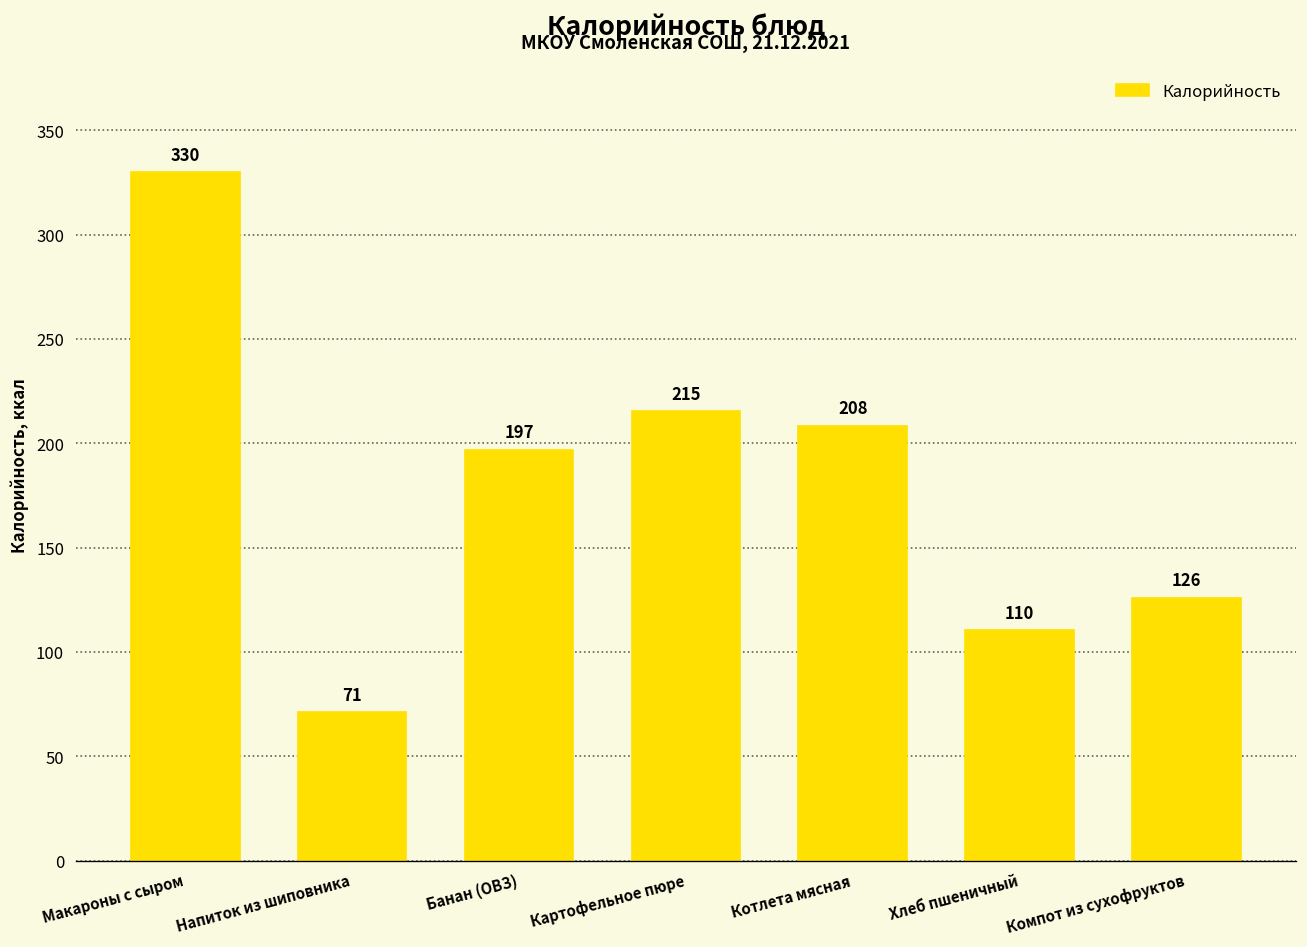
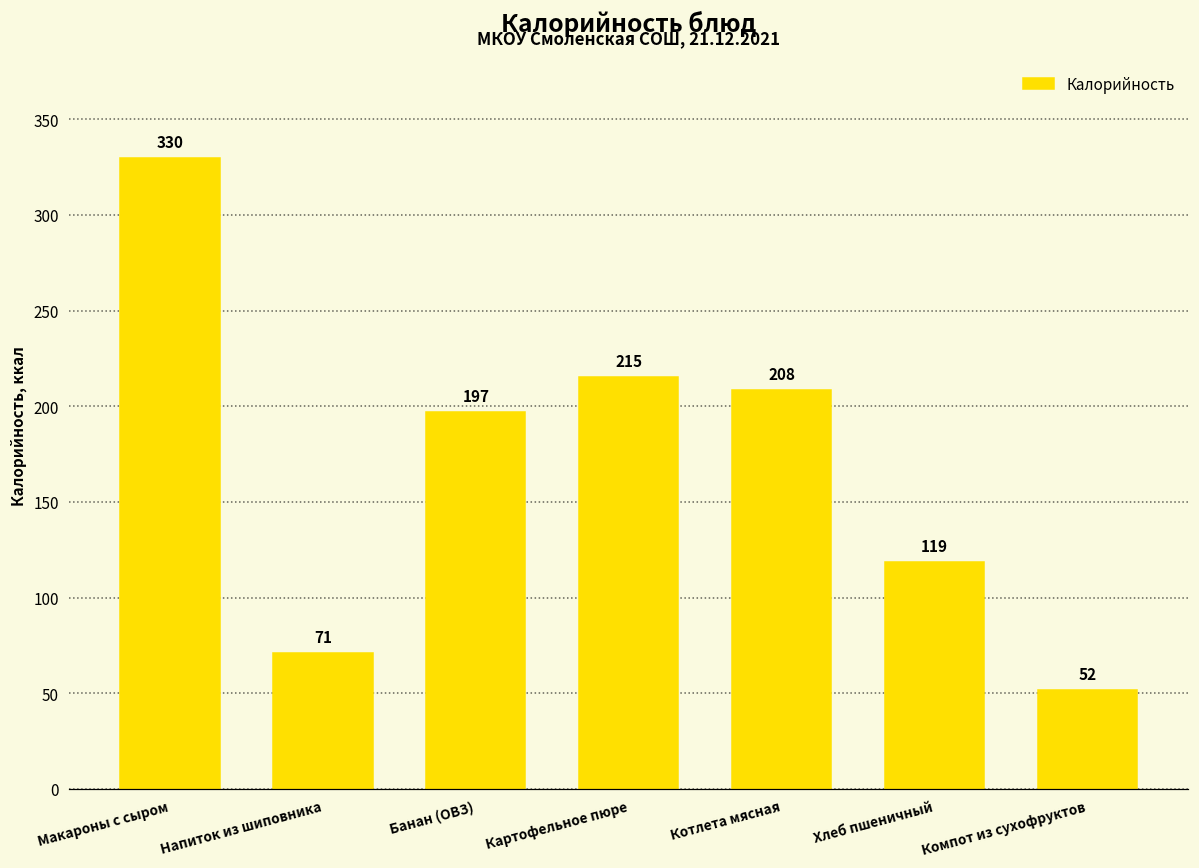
  {
    "Макароны с сыром": 330,
    "Напиток из шиповника": 71,
    "Банан (ОВЗ)": 197,
    "Картофельное пюре": 215,
    "Котлета мясная": 208,
-   "Хлеб пшеничный": 110,
-   "Компот из сухофруктов": 126
+   "Хлеб пшеничный": 119,
+   "Компот из сухофруктов": 52
  }
